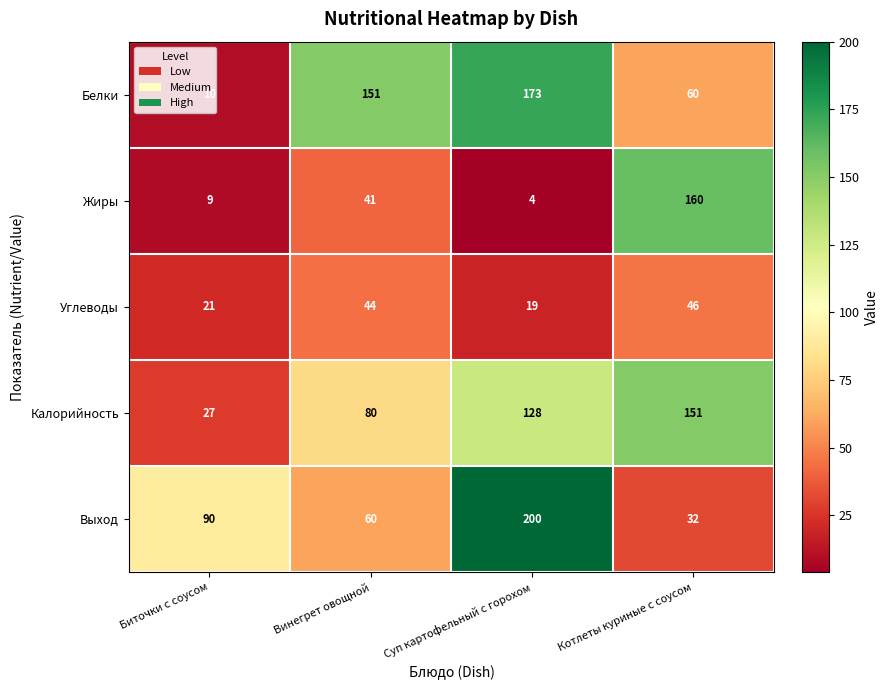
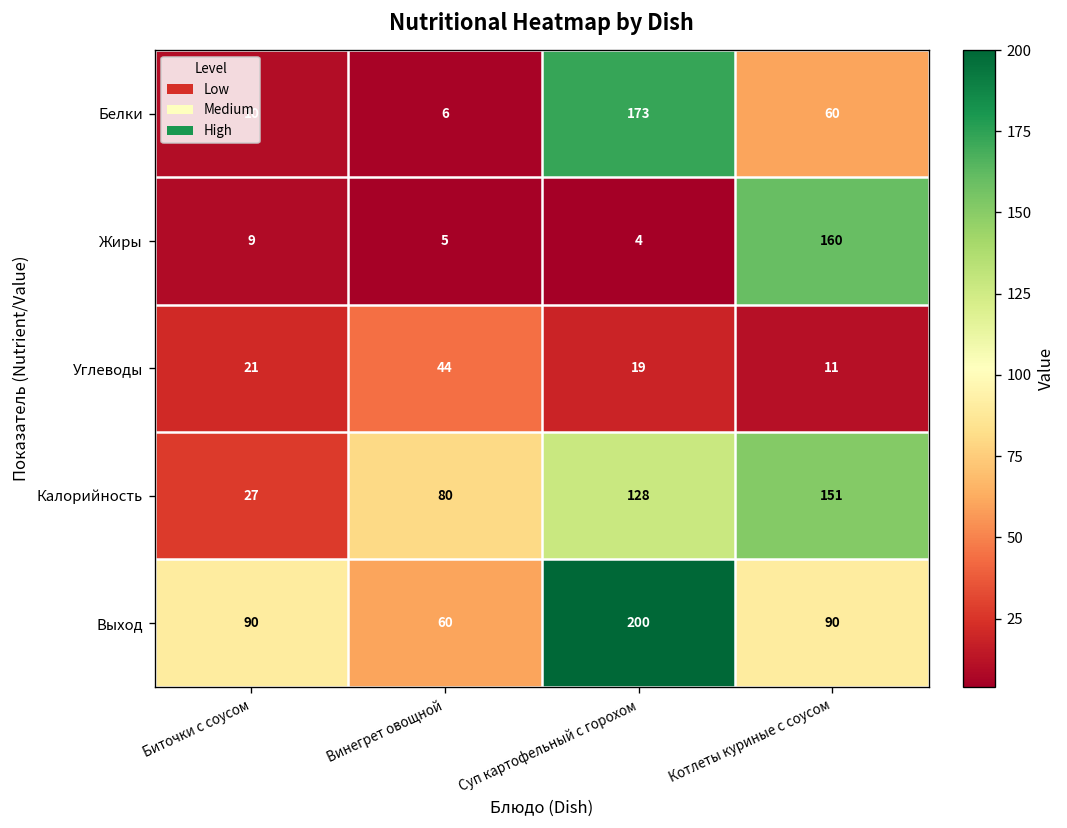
  {
    "Белки": {
-     "Винегрет овощной": 151,
+     "Винегрет овощной": 6,
      "Суп картофельный с горохом": 173,
      "Котлеты куриные с соусом": 60
    },
    "Жиры": {
      "Биточки с соусом": 9,
-     "Винегрет овощной": 41,
+     "Винегрет овощной": 5,
      "Суп картофельный с горохом": 4,
      "Котлеты куриные с соусом": 160
    },
    "Углеводы": {
      "Биточки с соусом": 21,
      "Винегрет овощной": 44,
      "Суп картофельный с горохом": 19,
-     "Котлеты куриные с соусом": 46
+     "Котлеты куриные с соусом": 11
    },
    "Калорийность": {
      "Биточки с соусом": 27,
      "Винегрет овощной": 80,
      "Суп картофельный с горохом": 128,
      "Котлеты куриные с соусом": 151
    },
    "Выход": {
      "Биточки с соусом": 90,
      "Винегрет овощной": 60,
      "Суп картофельный с горохом": 200,
-     "Котлеты куриные с соусом": 32
+     "Котлеты куриные с соусом": 90
    }
  }
